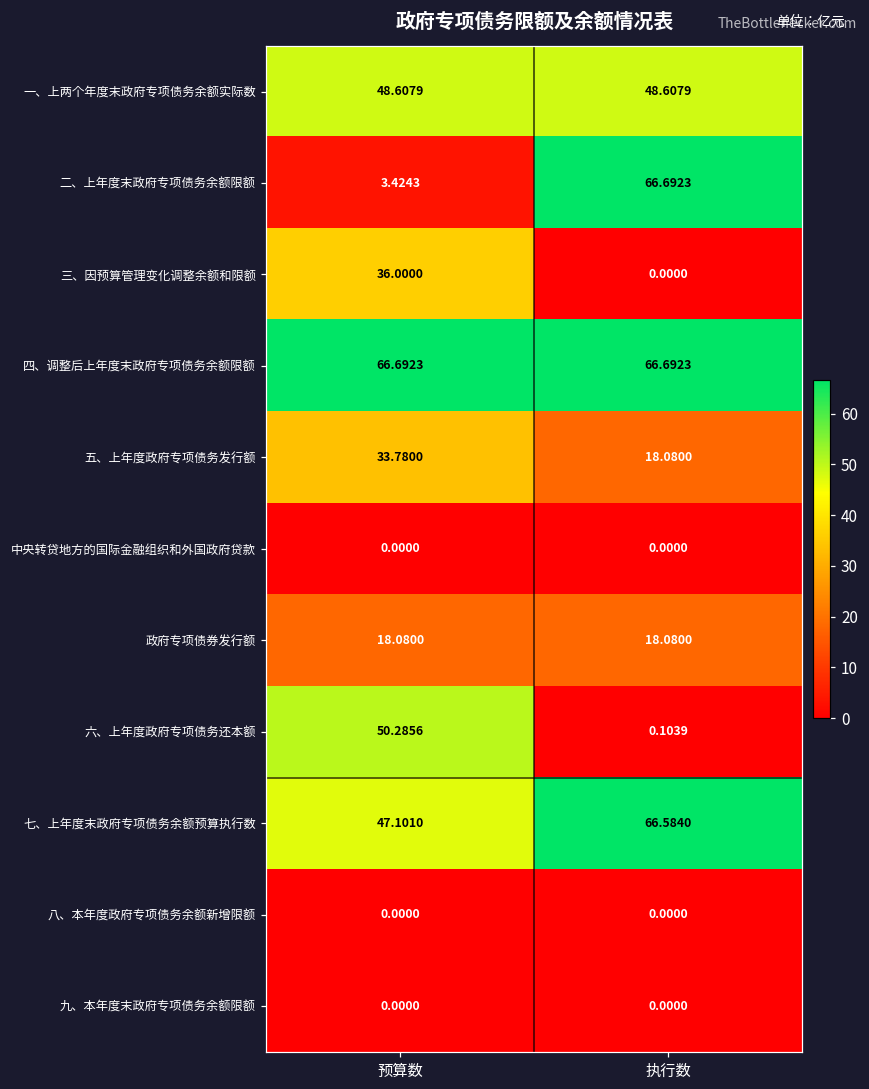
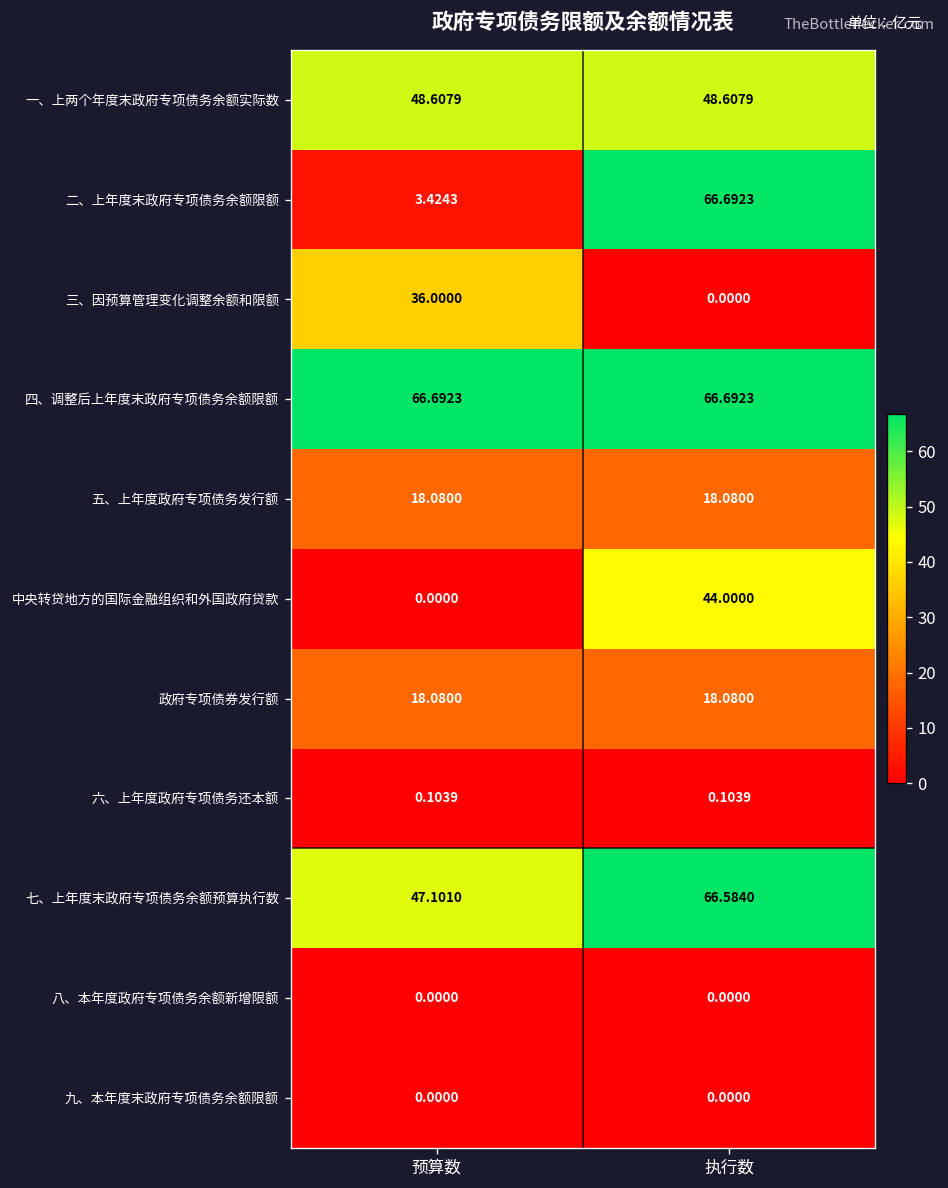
  {
    "一、上两个年度末政府专项债务余额实际数": {
      "预算数": 48.6079,
      "执行数": 48.6079
    },
    "二、上年度末政府专项债务余额限额": {
      "预算数": 3.4243,
      "执行数": 66.6923
    },
    "三、因预算管理变化调整余额和限额": {
      "预算数": 36.0000,
      "执行数": 0.0000
    },
    "四、调整后上年度末政府专项债务余额限额": {
      "预算数": 66.6923,
      "执行数": 66.6923
    },
    "五、上年度政府专项债务发行额": {
-     "预算数": 33.7800,
+     "预算数": 18.0800,
      "执行数": 18.0800
    },
    "中央转贷地方的国际金融组织和外国政府贷款": {
      "预算数": 0.0000,
-     "执行数": 0.0000
+     "执行数": 44.0000
    },
    "政府专项债券发行额": {
      "预算数": 18.0800,
      "执行数": 18.0800
    },
    "六、上年度政府专项债务还本额": {
-     "预算数": 50.2856,
+     "预算数": 0.1039,
      "执行数": 0.1039
    },
    "七、上年度末政府专项债务余额预算执行数": {
      "预算数": 47.1010,
      "执行数": 66.5840
    },
    "八、本年度政府专项债务余额新增限额": {
      "预算数": 0.0000,
      "执行数": 0.0000
    },
    "九、本年度末政府专项债务余额限额": {
      "预算数": 0.0000,
      "执行数": 0.0000
    }
  }
